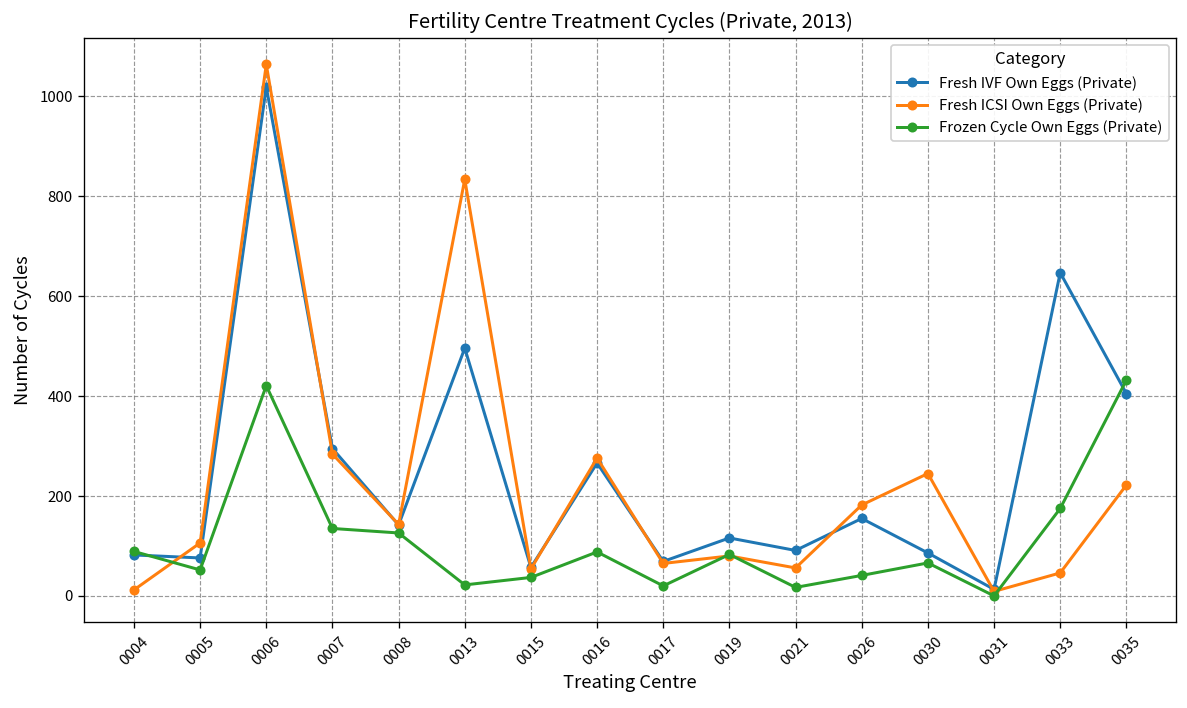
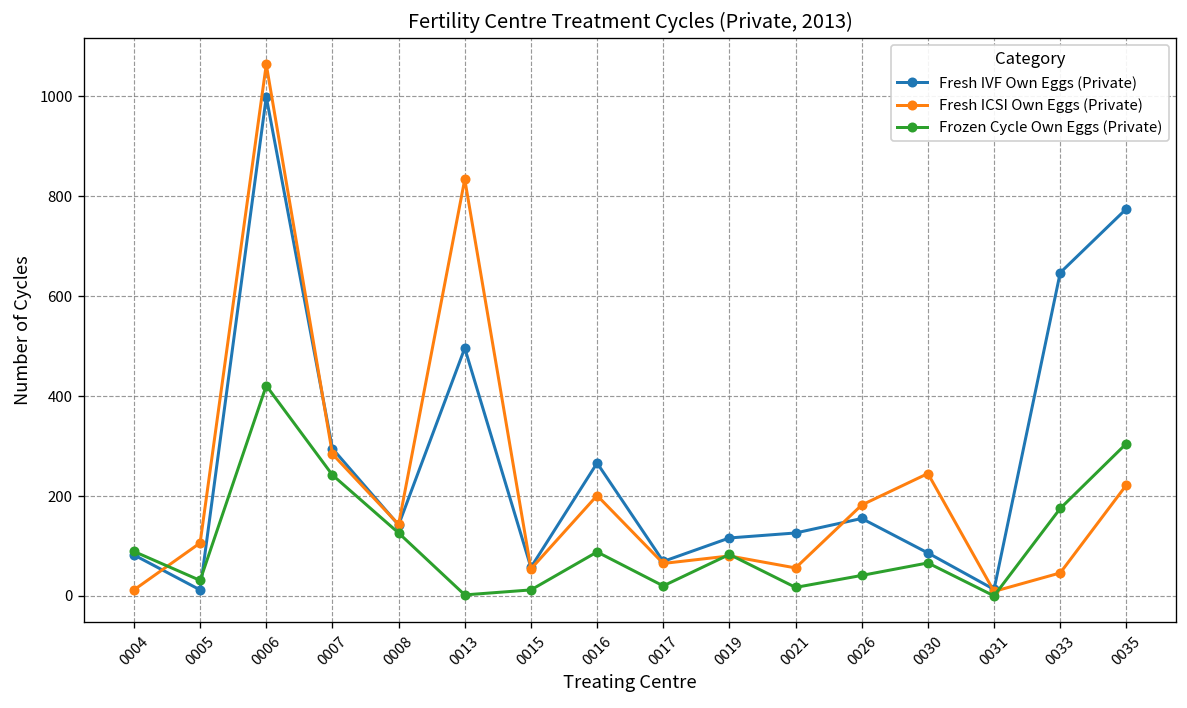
  {
    "Fresh IVF Own Eggs (Private)": {
      "0004": 80,
-     "0005": 80,
-     "0006": 1020,
+     "0005": 10,
+     "0006": 1000,
      "0007": 300,
      "0013": 500,
      "0016": 270,
      "0019": 120,
-     "0021": 90,
+     "0021": 130,
      "0026": 160,
      "0030": 90,
      "0033": 650,
-     "0035": 410
+     "0035": 780
    },
    "Fresh ICSI Own Eggs (Private)": {
      "0004": 10,
      "0005": 110,
      "0006": 1060,
      "0007": 280,
      "0013": 830,
-     "0016": 280,
+     "0016": 200,
      "0021": 60,
      "0026": 180,
      "0030": 250,
      "0033": 50,
      "0035": 220
    },
    "Frozen Cycle Own Eggs (Private)": {
      "0004": 90,
-     "0005": 50,
+     "0005": 30,
      "0006": 420,
-     "0007": 140,
+     "0007": 240,
      "0008": 130,
-     "0013": 20,
-     "0015": 40,
+     "0013": 0,
+     "0015": 10,
      "0016": 90,
      "0017": 20,
      "0021": 20,
      "0026": 40,
      "0030": 70,
      "0031": 0,
      "0033": 180,
-     "0035": 430
+     "0035": 310
    }
  }
